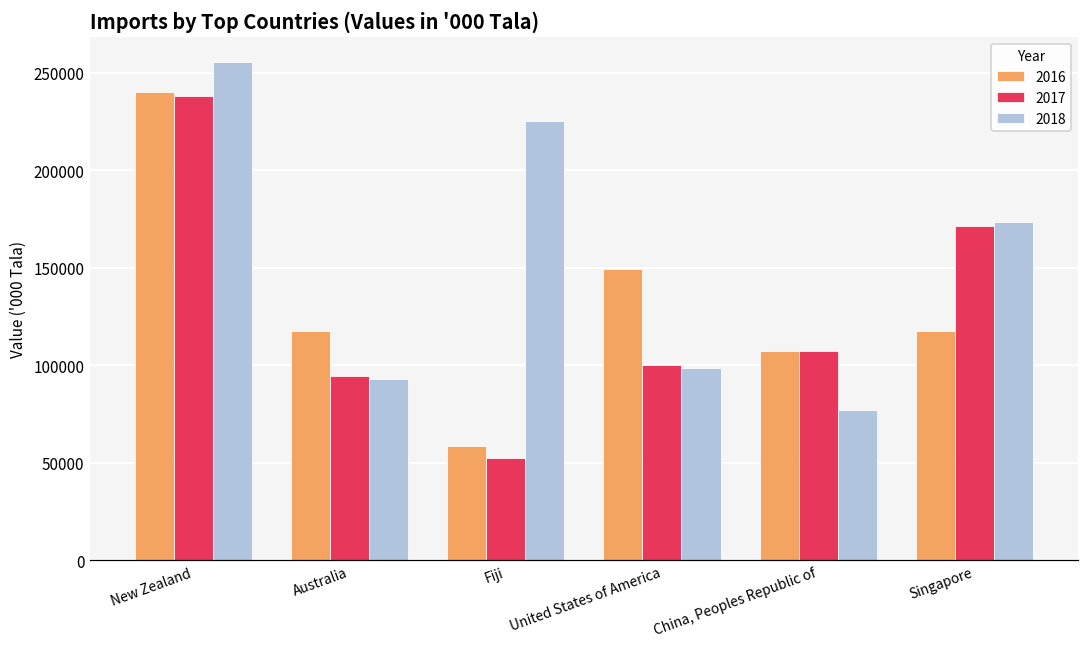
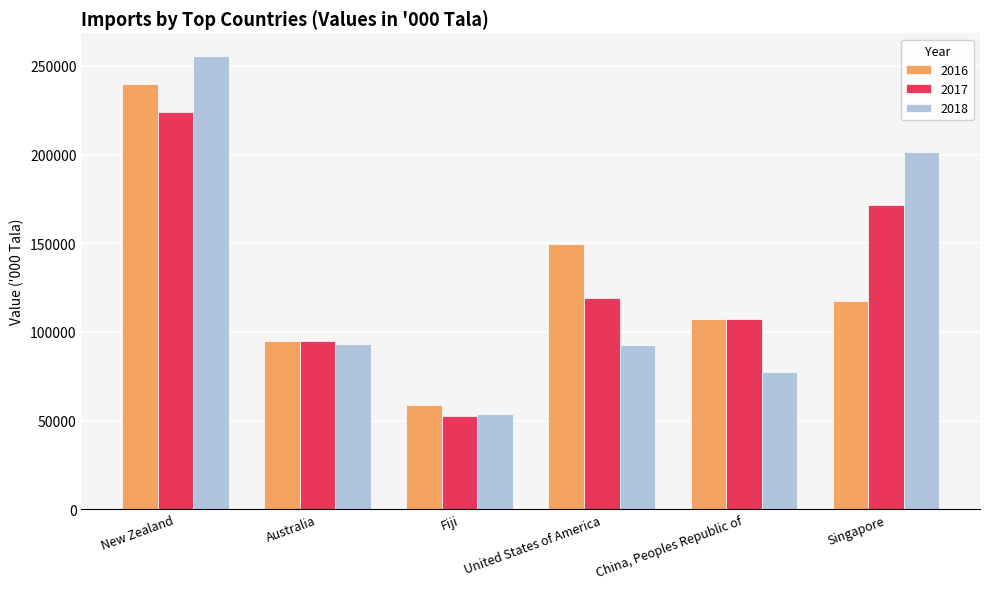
  {
    "2016": {
      "New Zealand": 240000,
-     "Australia": 118000,
+     "Australia": 95000,
      "Fiji": 59000,
      "United States of America": 149000,
      "China, Peoples Republic of": 107000,
      "Singapore": 118000
    },
    "2017": {
-     "New Zealand": 238000,
+     "New Zealand": 224000,
      "Australia": 95000,
      "Fiji": 52000,
-     "United States of America": 100000,
+     "United States of America": 119000,
      "China, Peoples Republic of": 107000,
      "Singapore": 172000
    },
    "2018": {
      "New Zealand": 256000,
      "Australia": 93000,
-     "Fiji": 225000,
-     "United States of America": 99000,
+     "Fiji": 54000,
+     "United States of America": 93000,
      "China, Peoples Republic of": 77000,
-     "Singapore": 174000
+     "Singapore": 202000
    }
  }
